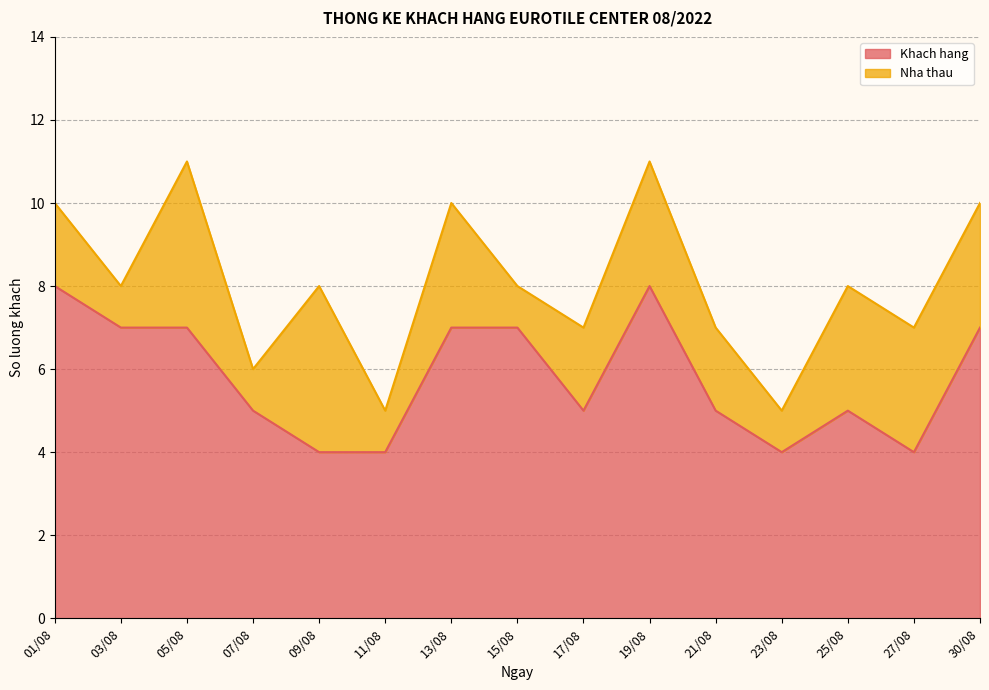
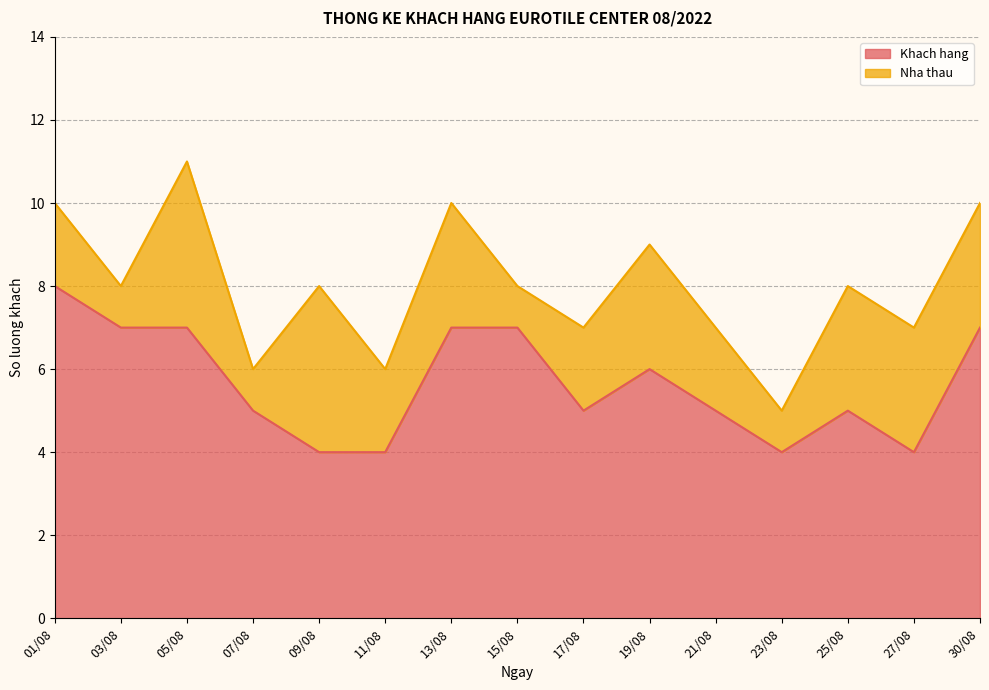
  {
    "Khach hang": {
      "01/08": 8,
      "03/08": 7,
      "05/08": 7,
      "07/08": 5,
      "09/08": 4,
      "11/08": 4,
      "13/08": 7,
      "15/08": 7,
      "17/08": 5,
-     "19/08": 8,
+     "19/08": 6,
      "21/08": 5,
      "23/08": 4,
      "25/08": 5,
      "27/08": 4,
      "30/08": 7
    },
    "Nha thau": {
      "01/08": 2,
      "03/08": 1,
      "05/08": 4,
      "07/08": 1,
      "09/08": 4,
-     "11/08": 1,
+     "11/08": 2,
      "13/08": 3,
      "15/08": 1,
      "17/08": 2,
      "19/08": 3,
      "21/08": 2,
      "23/08": 1,
      "25/08": 3,
      "27/08": 3,
      "30/08": 3
    }
  }
